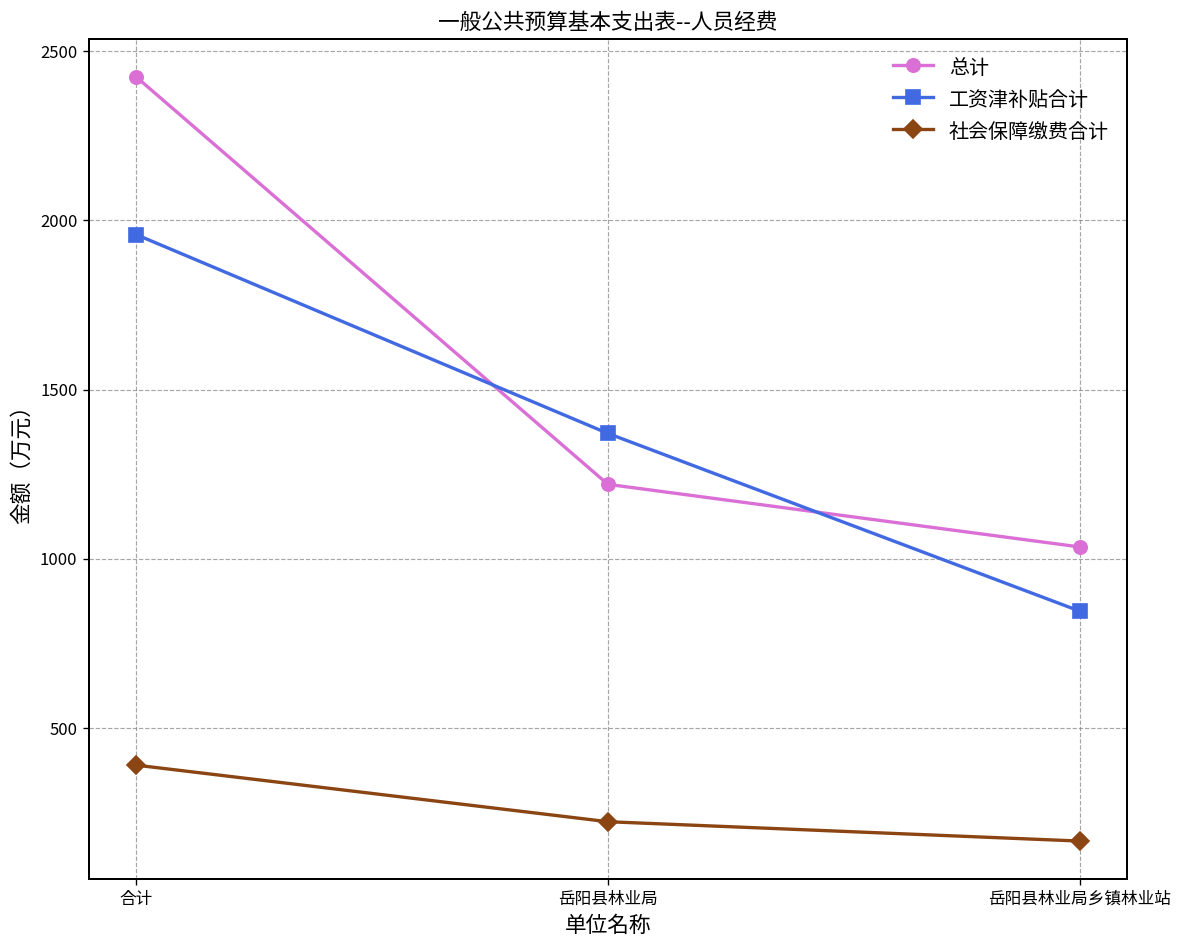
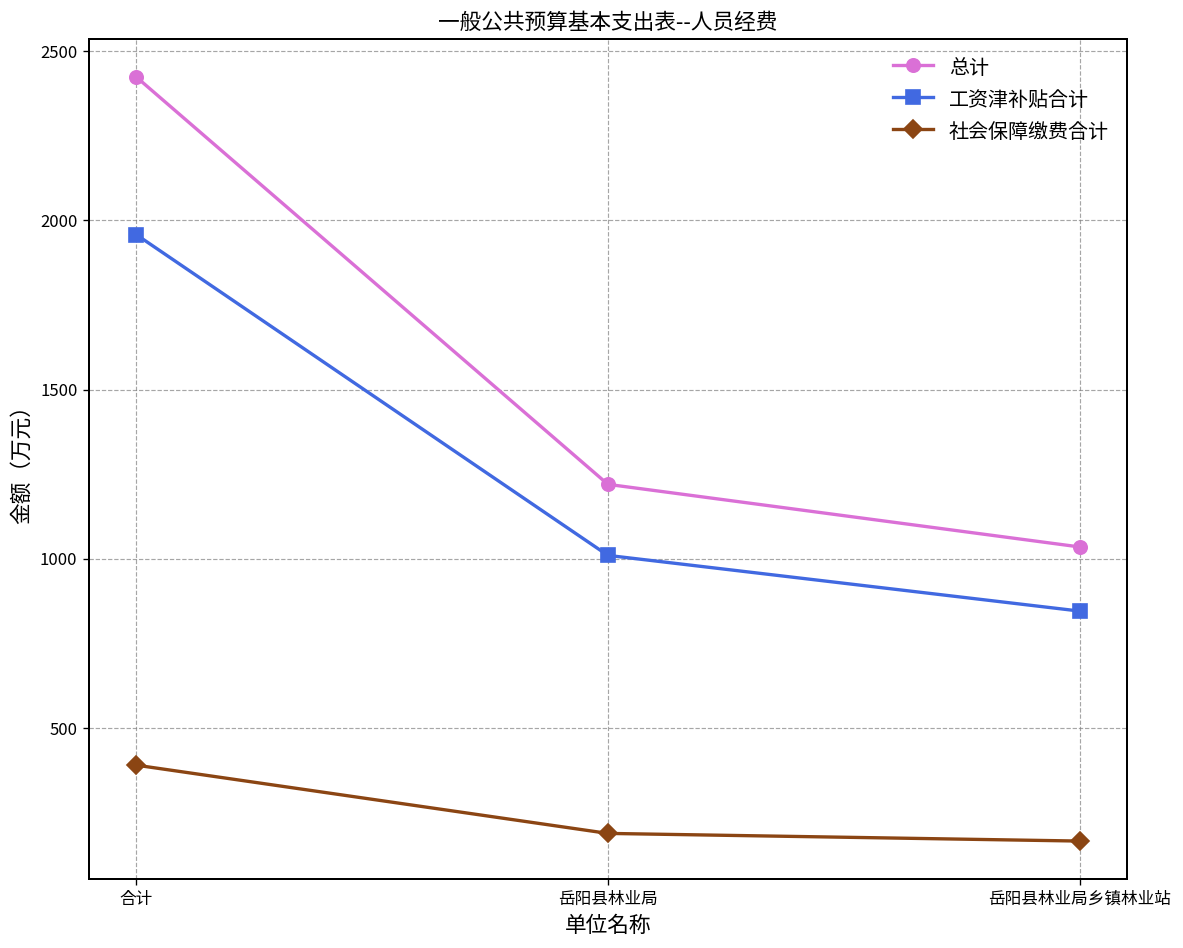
  {
    "总计": {
      "合计": 2420,
      "岳阳县林业局": 1220,
      "岳阳县林业局乡镇林业站": 1040
    },
    "工资津补贴合计": {
      "合计": 1960,
-     "岳阳县林业局": 1370,
+     "岳阳县林业局": 1010,
      "岳阳县林业局乡镇林业站": 850
    },
    "社会保障缴费合计": {
      "合计": 390,
-     "岳阳县林业局": 220,
+     "岳阳县林业局": 190,
      "岳阳县林业局乡镇林业站": 170
    }
  }
